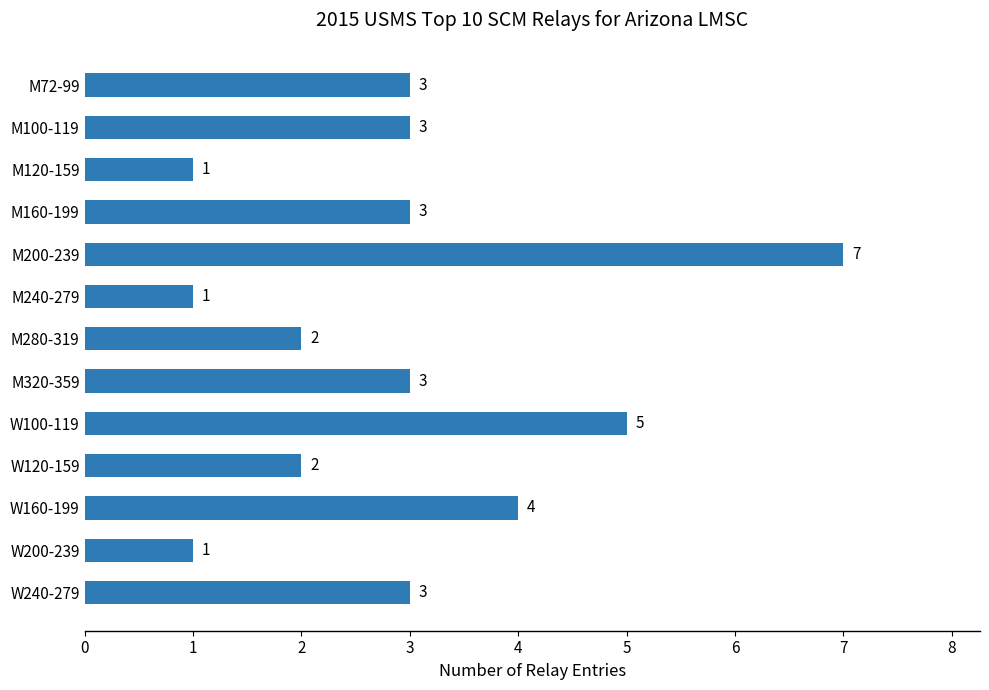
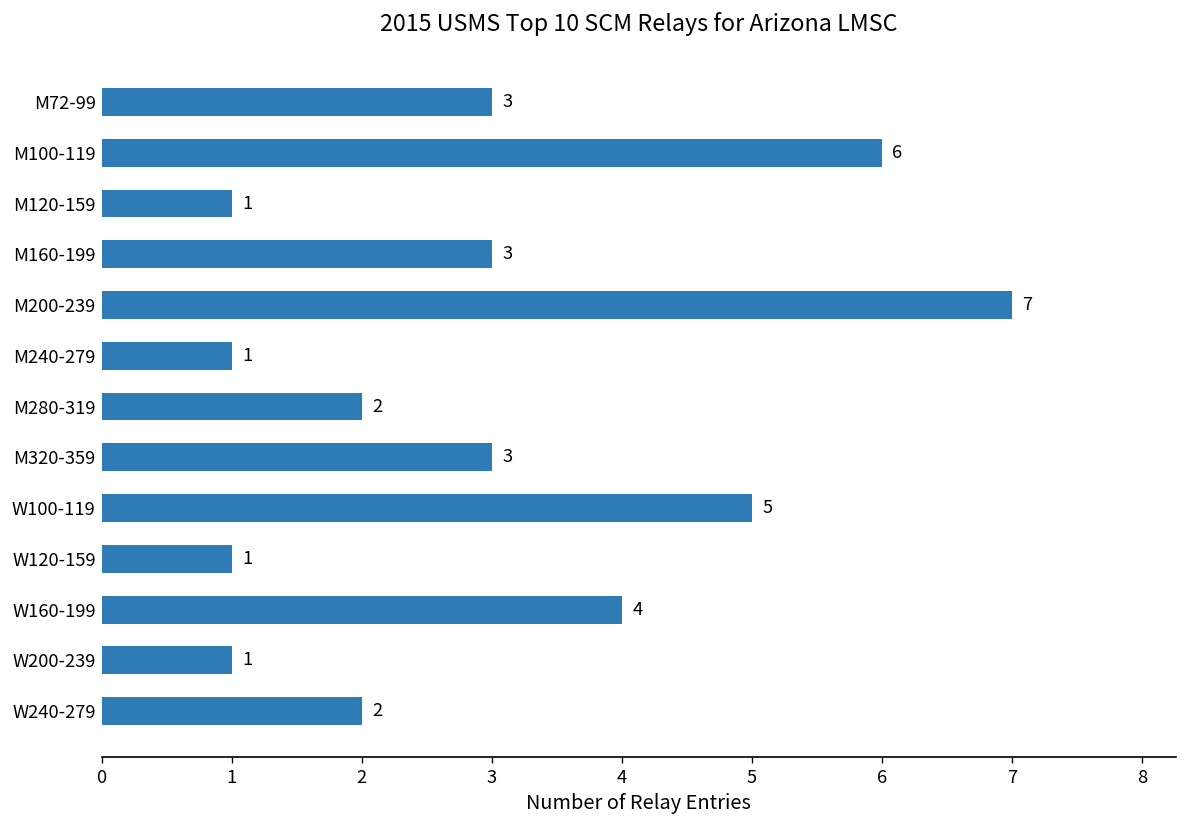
  {
    "M72-99": 3,
-   "M100-119": 3,
+   "M100-119": 6,
    "M120-159": 1,
    "M160-199": 3,
    "M200-239": 7,
    "M240-279": 1,
    "M280-319": 2,
    "M320-359": 3,
    "W100-119": 5,
-   "W120-159": 2,
+   "W120-159": 1,
    "W160-199": 4,
    "W200-239": 1,
-   "W240-279": 3
+   "W240-279": 2
  }
